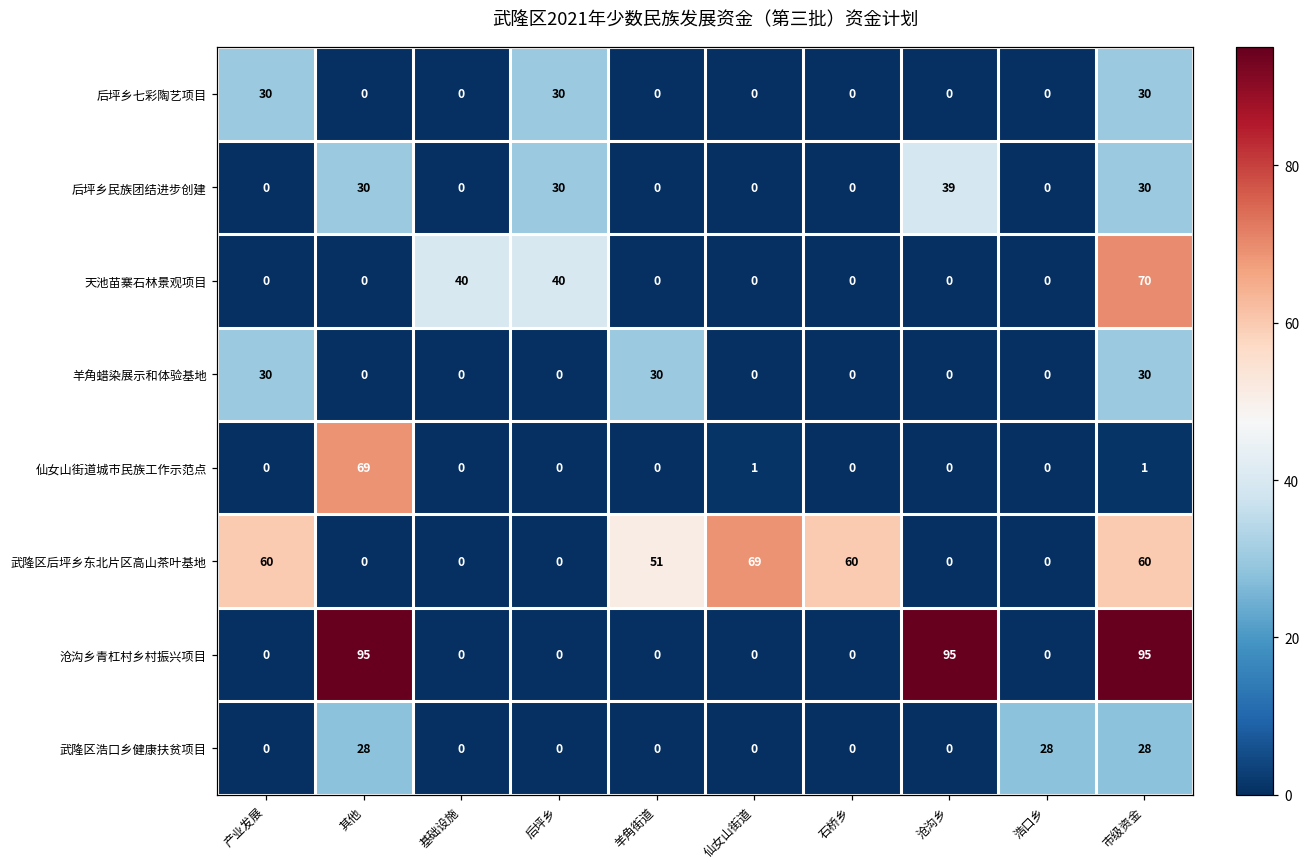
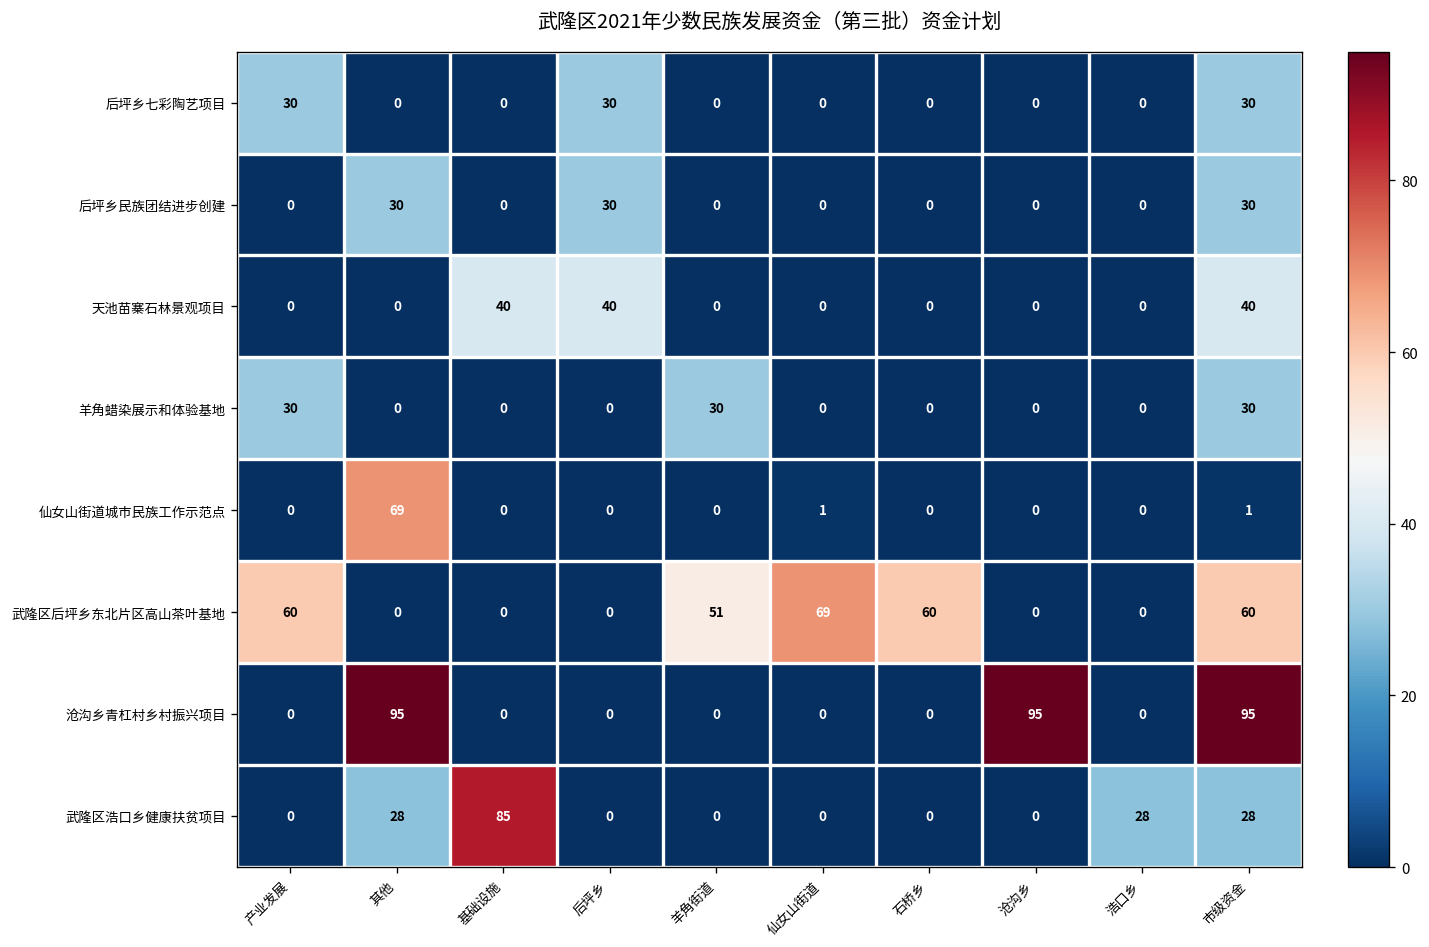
  {
    "后坪乡七彩陶艺项目": {
      "产业发展": 30,
      "其他": 0,
      "基础设施": 0,
      "后坪乡": 30,
      "羊角街道": 0,
      "仙女山街道": 0,
      "石桥乡": 0,
      "沧沟乡": 0,
      "浩口乡": 0,
      "市级资金": 30
    },
    "后坪乡民族团结进步创建": {
      "产业发展": 0,
      "其他": 30,
      "基础设施": 0,
      "后坪乡": 30,
      "羊角街道": 0,
      "仙女山街道": 0,
      "石桥乡": 0,
-     "沧沟乡": 39,
+     "沧沟乡": 0,
      "浩口乡": 0,
      "市级资金": 30
    },
    "天池苗寨石林景观项目": {
      "产业发展": 0,
      "其他": 0,
      "基础设施": 40,
      "后坪乡": 40,
      "羊角街道": 0,
      "仙女山街道": 0,
      "石桥乡": 0,
      "沧沟乡": 0,
      "浩口乡": 0,
-     "市级资金": 70
+     "市级资金": 40
    },
    "羊角蜡染展示和体验基地": {
      "产业发展": 30,
      "其他": 0,
      "基础设施": 0,
      "后坪乡": 0,
      "羊角街道": 30,
      "仙女山街道": 0,
      "石桥乡": 0,
      "沧沟乡": 0,
      "浩口乡": 0,
      "市级资金": 30
    },
    "仙女山街道城市民族工作示范点": {
      "产业发展": 0,
      "其他": 69,
      "基础设施": 0,
      "后坪乡": 0,
      "羊角街道": 0,
      "仙女山街道": 1,
      "石桥乡": 0,
      "沧沟乡": 0,
      "浩口乡": 0,
      "市级资金": 1
    },
    "武隆区后坪乡东北片区高山茶叶基地": {
      "产业发展": 60,
      "其他": 0,
      "基础设施": 0,
      "后坪乡": 0,
      "羊角街道": 51,
      "仙女山街道": 69,
      "石桥乡": 60,
      "沧沟乡": 0,
      "浩口乡": 0,
      "市级资金": 60
    },
    "沧沟乡青杠村乡村振兴项目": {
      "产业发展": 0,
      "其他": 95,
      "基础设施": 0,
      "后坪乡": 0,
      "羊角街道": 0,
      "仙女山街道": 0,
      "石桥乡": 0,
      "沧沟乡": 95,
      "浩口乡": 0,
      "市级资金": 95
    },
    "武隆区浩口乡健康扶贫项目": {
      "产业发展": 0,
      "其他": 28,
-     "基础设施": 0,
+     "基础设施": 85,
      "后坪乡": 0,
      "羊角街道": 0,
      "仙女山街道": 0,
      "石桥乡": 0,
      "沧沟乡": 0,
      "浩口乡": 28,
      "市级资金": 28
    }
  }
